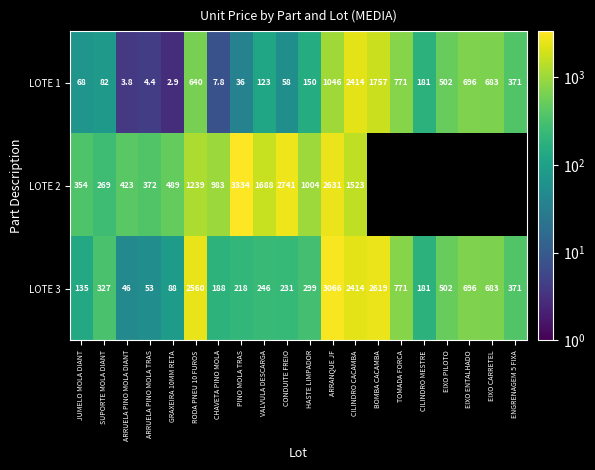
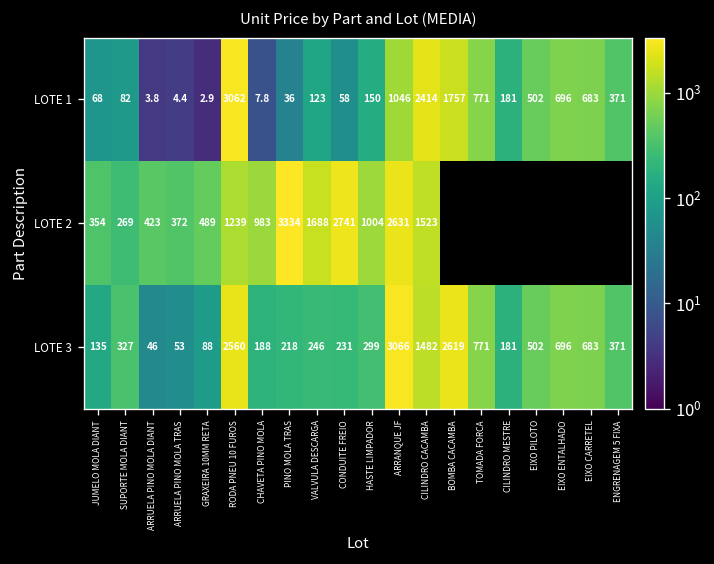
  {
    "LOTE 1": {
      "JUMELO MOLA DIANT": 68,
      "SUPORTE MOLA DIANT": 82,
      "ARRUELA PINO MOLA DIANT": 3.8,
      "ARRUELA PINO MOLA TRAS": 4.4,
      "GRAXEIRA 10MM RETA": 2.9,
-     "RODA PNEU 10 FUROS": 640,
+     "RODA PNEU 10 FUROS": 3062,
      "CHAVETA PINO MOLA": 7.8,
      "PINO MOLA TRAS": 36,
      "VALVULA DESCARGA": 123,
      "CONDUITE FREIO": 58,
      "HASTE LIMPADOR": 150,
      "ARRANQUE JF": 1046,
      "CILINDRO CACAMBA": 2414,
      "BOMBA CACAMBA": 1757,
      "TOMADA FORCA": 771,
      "CILINDRO MESTRE": 181,
      "EIXO PILOTO": 502,
      "EIXO ENTALHADO": 696,
      "EIXO CARRETEL": 683,
      "ENGRENAGEM 5 FIXA": 371
    },
    "LOTE 2": {
      "JUMELO MOLA DIANT": 354,
      "SUPORTE MOLA DIANT": 269,
      "ARRUELA PINO MOLA DIANT": 423,
      "ARRUELA PINO MOLA TRAS": 372,
      "GRAXEIRA 10MM RETA": 489,
      "RODA PNEU 10 FUROS": 1239,
      "CHAVETA PINO MOLA": 983,
      "PINO MOLA TRAS": 3334,
      "VALVULA DESCARGA": 1688,
      "CONDUITE FREIO": 2741,
      "HASTE LIMPADOR": 1004,
      "ARRANQUE JF": 2631,
      "CILINDRO CACAMBA": 1523
    },
    "LOTE 3": {
      "JUMELO MOLA DIANT": 135,
      "SUPORTE MOLA DIANT": 327,
      "ARRUELA PINO MOLA DIANT": 46,
      "ARRUELA PINO MOLA TRAS": 53,
      "GRAXEIRA 10MM RETA": 88,
      "RODA PNEU 10 FUROS": 2560,
      "CHAVETA PINO MOLA": 188,
      "PINO MOLA TRAS": 218,
      "VALVULA DESCARGA": 246,
      "CONDUITE FREIO": 231,
      "HASTE LIMPADOR": 299,
      "ARRANQUE JF": 3066,
-     "CILINDRO CACAMBA": 2414,
+     "CILINDRO CACAMBA": 1482,
      "BOMBA CACAMBA": 2619,
      "TOMADA FORCA": 771,
      "CILINDRO MESTRE": 181,
      "EIXO PILOTO": 502,
      "EIXO ENTALHADO": 696,
      "EIXO CARRETEL": 683,
      "ENGRENAGEM 5 FIXA": 371
    }
  }
